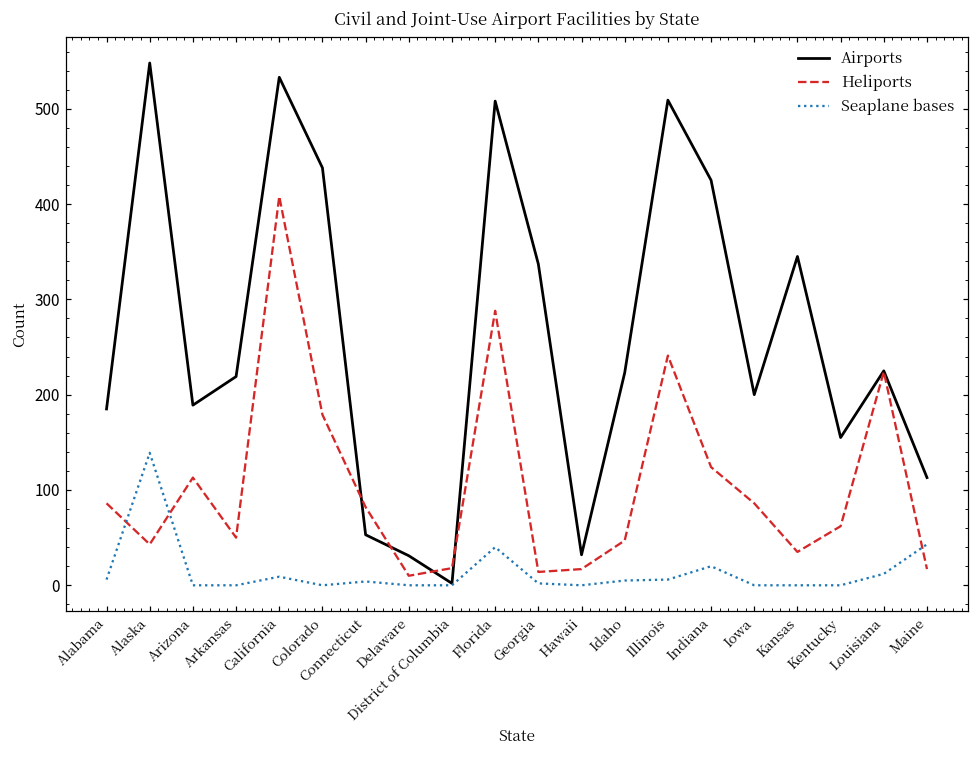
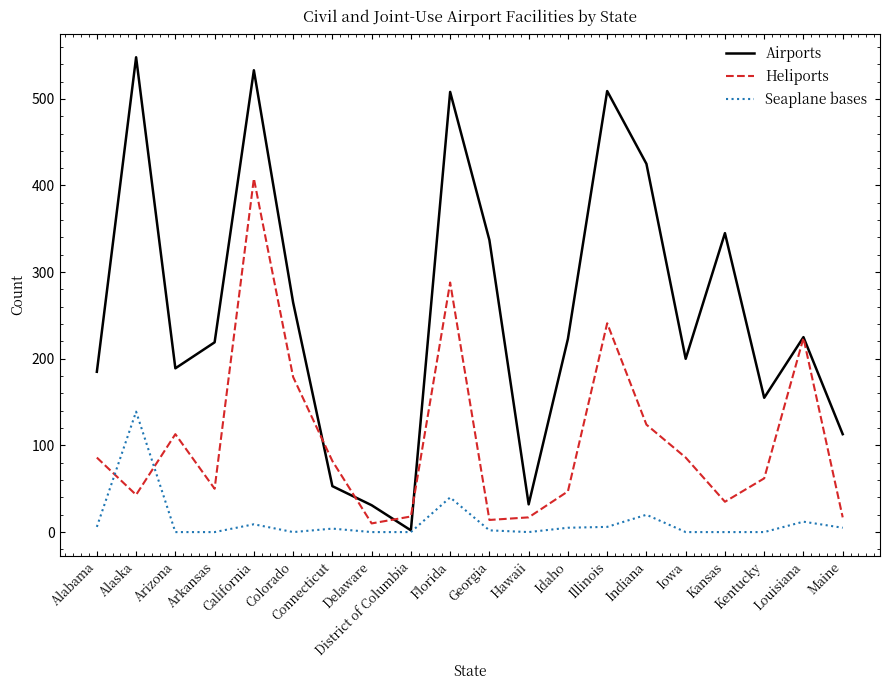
  {
    "Airports": {
      "Alabama": 190,
      "Alaska": 550,
      "Arizona": 190,
      "Arkansas": 220,
      "California": 530,
-     "Colorado": 440,
+     "Colorado": 270,
      "Connecticut": 50,
      "Delaware": 30,
      "Florida": 510,
      "Georgia": 340,
      "Hawaii": 30,
      "Idaho": 220,
      "Illinois": 510,
      "Indiana": 430,
      "Iowa": 200,
      "Kansas": 350,
      "Kentucky": 160,
      "Maine": 110
    },
    "Heliports": {
      "Alabama": 90,
      "Alaska": 40,
      "Arizona": 110,
      "Arkansas": 50,
      "California": 410,
      "Colorado": 180,
      "Connecticut": 80,
      "Delaware": 10,
      "District of Columbia": 20,
      "Florida": 290,
      "Georgia": 10,
      "Hawaii": 20,
      "Idaho": 50,
      "Illinois": 240,
      "Indiana": 120,
      "Iowa": 90,
      "Kansas": 40,
      "Kentucky": 60,
      "Maine": 20
    },
    "Seaplane bases": {
      "Alabama": 10,
      "Alaska": 140,
      "Arizona": 0,
      "Arkansas": 0,
      "California": 10,
      "Colorado": 0,
      "Connecticut": 0,
      "Delaware": 0,
      "Florida": 40,
      "Georgia": 0,
      "Hawaii": 0,
      "Idaho": 10,
      "Illinois": 10,
      "Indiana": 20,
      "Iowa": 0,
      "Kansas": 0,
      "Kentucky": 0,
      "Louisiana": 10,
-     "Maine": 40
+     "Maine": 10
    }
  }
